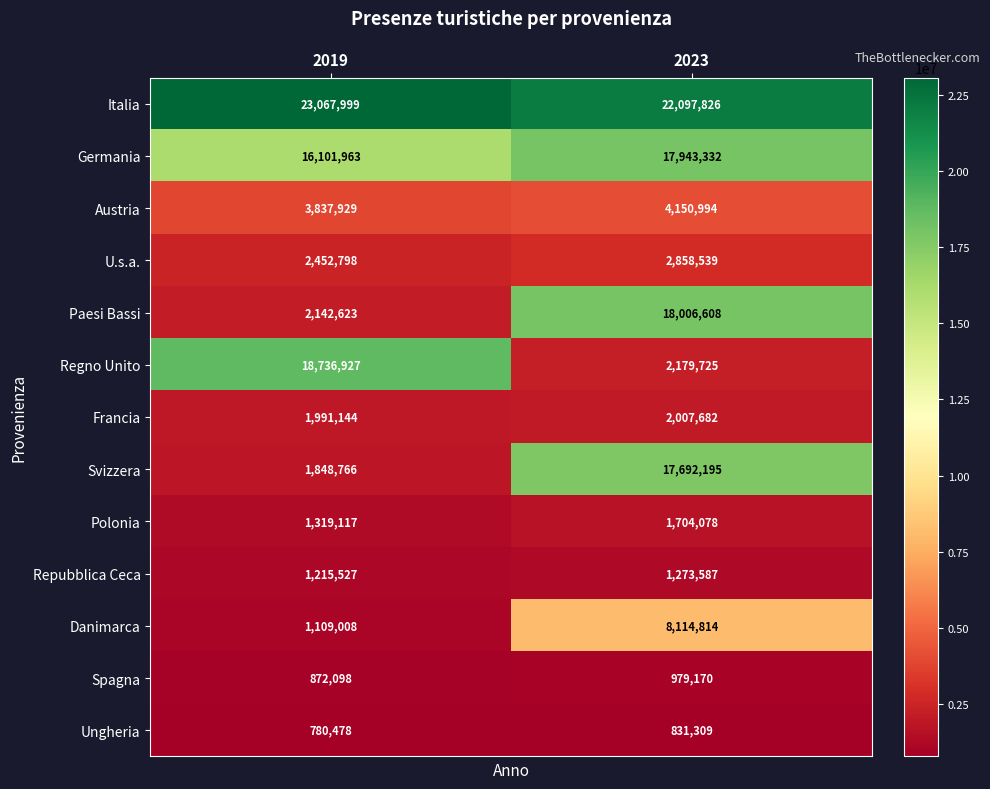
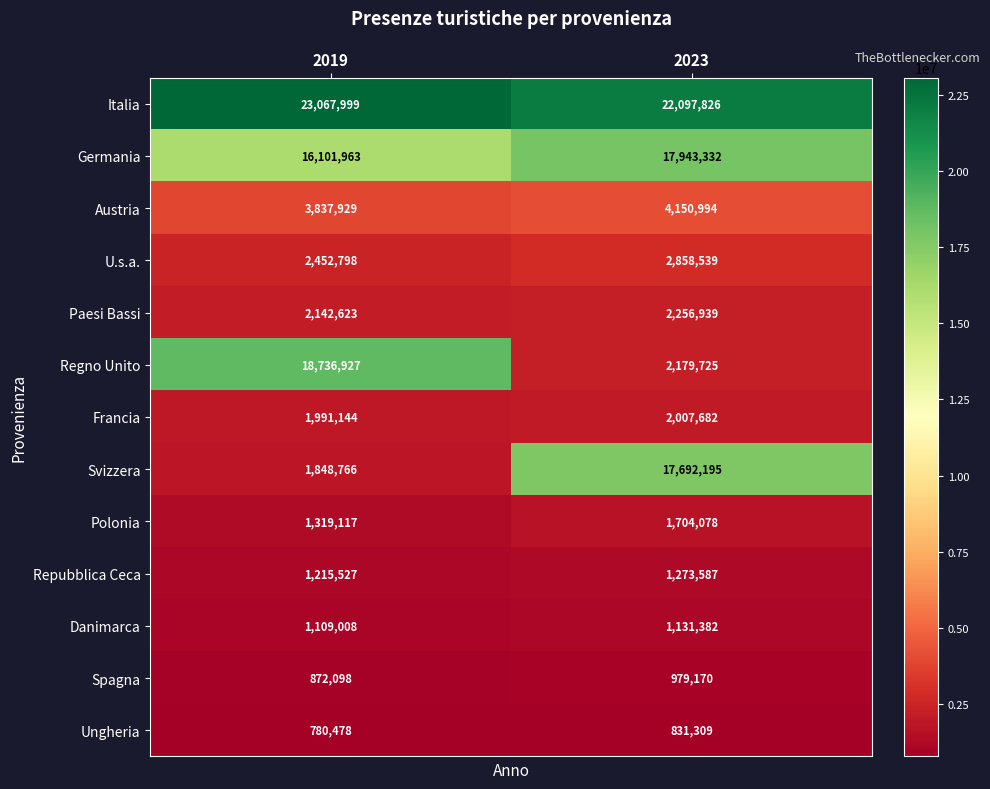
  {
    "Italia": {
      "2019": "23,067,999",
      "2023": "22,097,826"
    },
    "Germania": {
      "2019": "16,101,963",
      "2023": "17,943,332"
    },
    "Austria": {
      "2019": "3,837,929",
      "2023": "4,150,994"
    },
    "U.s.a.": {
      "2019": "2,452,798",
      "2023": "2,858,539"
    },
    "Paesi Bassi": {
      "2019": "2,142,623",
-     "2023": "18,006,608"
+     "2023": "2,256,939"
    },
    "Regno Unito": {
      "2019": "18,736,927",
      "2023": "2,179,725"
    },
    "Francia": {
      "2019": "1,991,144",
      "2023": "2,007,682"
    },
    "Svizzera": {
      "2019": "1,848,766",
      "2023": "17,692,195"
    },
    "Polonia": {
      "2019": "1,319,117",
      "2023": "1,704,078"
    },
    "Repubblica Ceca": {
      "2019": "1,215,527",
      "2023": "1,273,587"
    },
    "Danimarca": {
      "2019": "1,109,008",
-     "2023": "8,114,814"
+     "2023": "1,131,382"
    },
    "Spagna": {
      "2019": "872,098",
      "2023": "979,170"
    },
    "Ungheria": {
      "2019": "780,478",
      "2023": "831,309"
    }
  }
